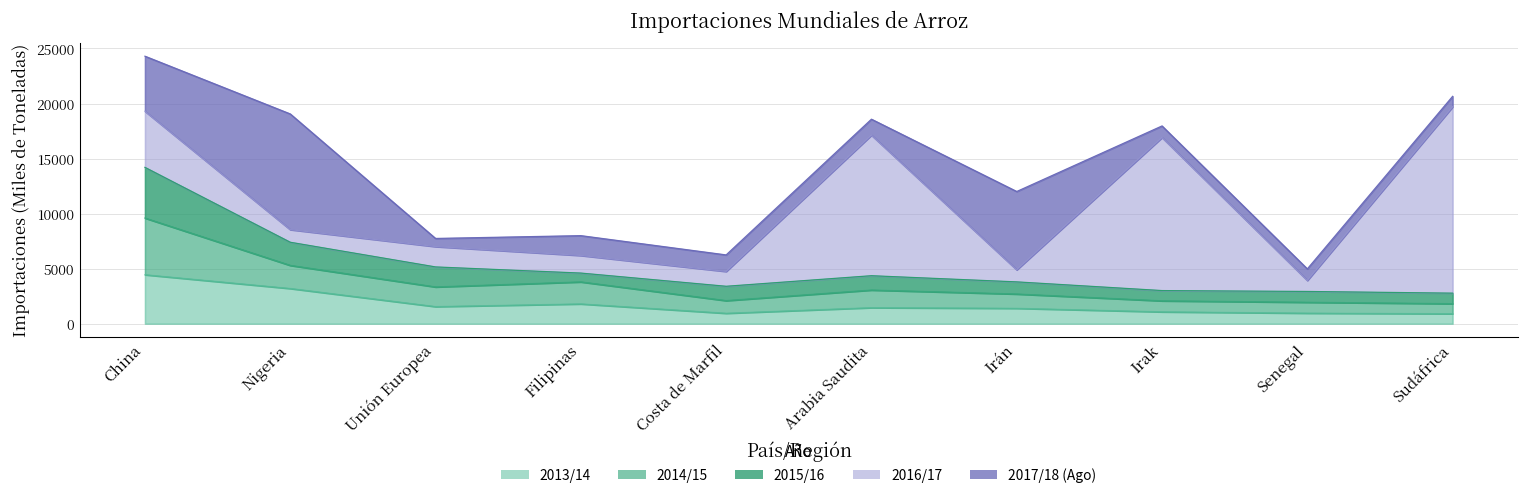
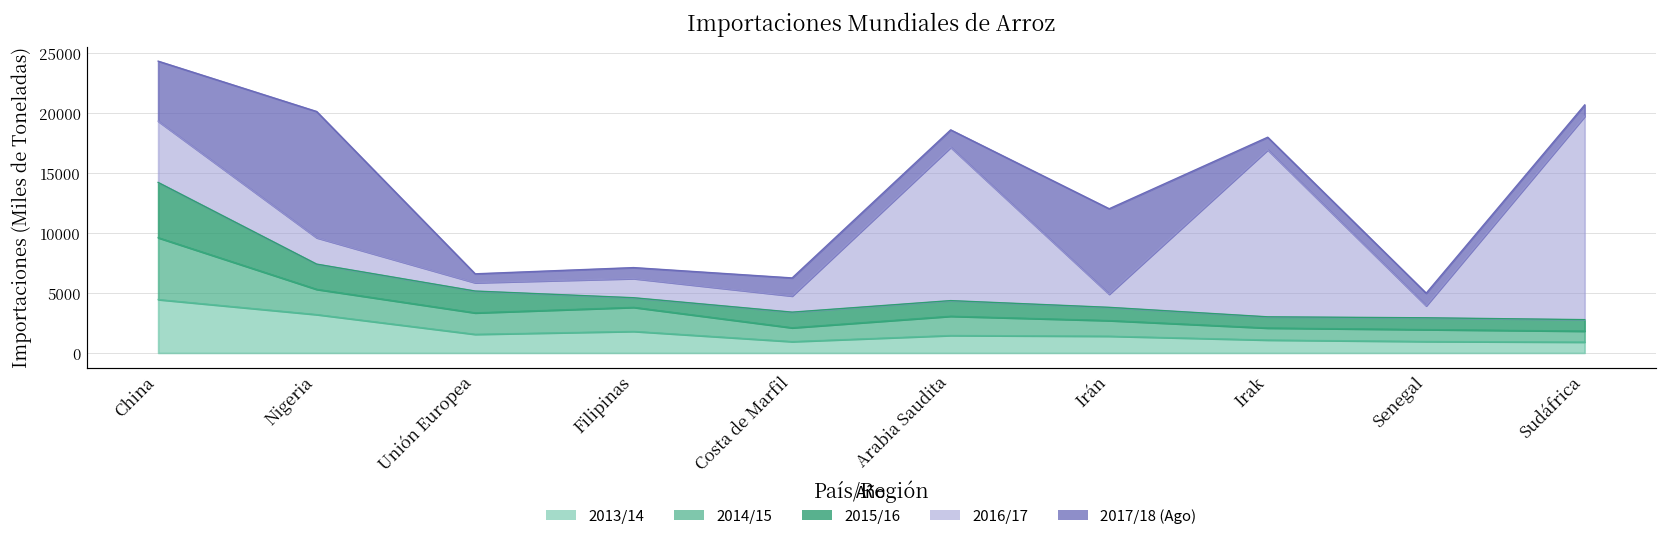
  {
    "2016/17": {
      "China": 5100,
-     "Nigeria": 1100,
-     "Unión Europea": 1900,
+     "Nigeria": 2200,
+     "Unión Europea": 700,
      "Filipinas": 1600,
      "Costa de Marfil": 1400,
      "Arabia Saudita": 12800,
      "Irán": 1100,
      "Irak": 13900,
      "Senegal": 1000,
      "Sudáfrica": 16900
    },
    "2017/18 (Ago)": {
      "China": 5000,
      "Nigeria": 10500,
      "Unión Europea": 700,
-     "Filipinas": 1800,
+     "Filipinas": 900,
      "Costa de Marfil": 1500,
      "Arabia Saudita": 1500,
      "Irán": 7100,
      "Irak": 1100,
      "Senegal": 1100,
      "Sudáfrica": 1000
    }
  }
